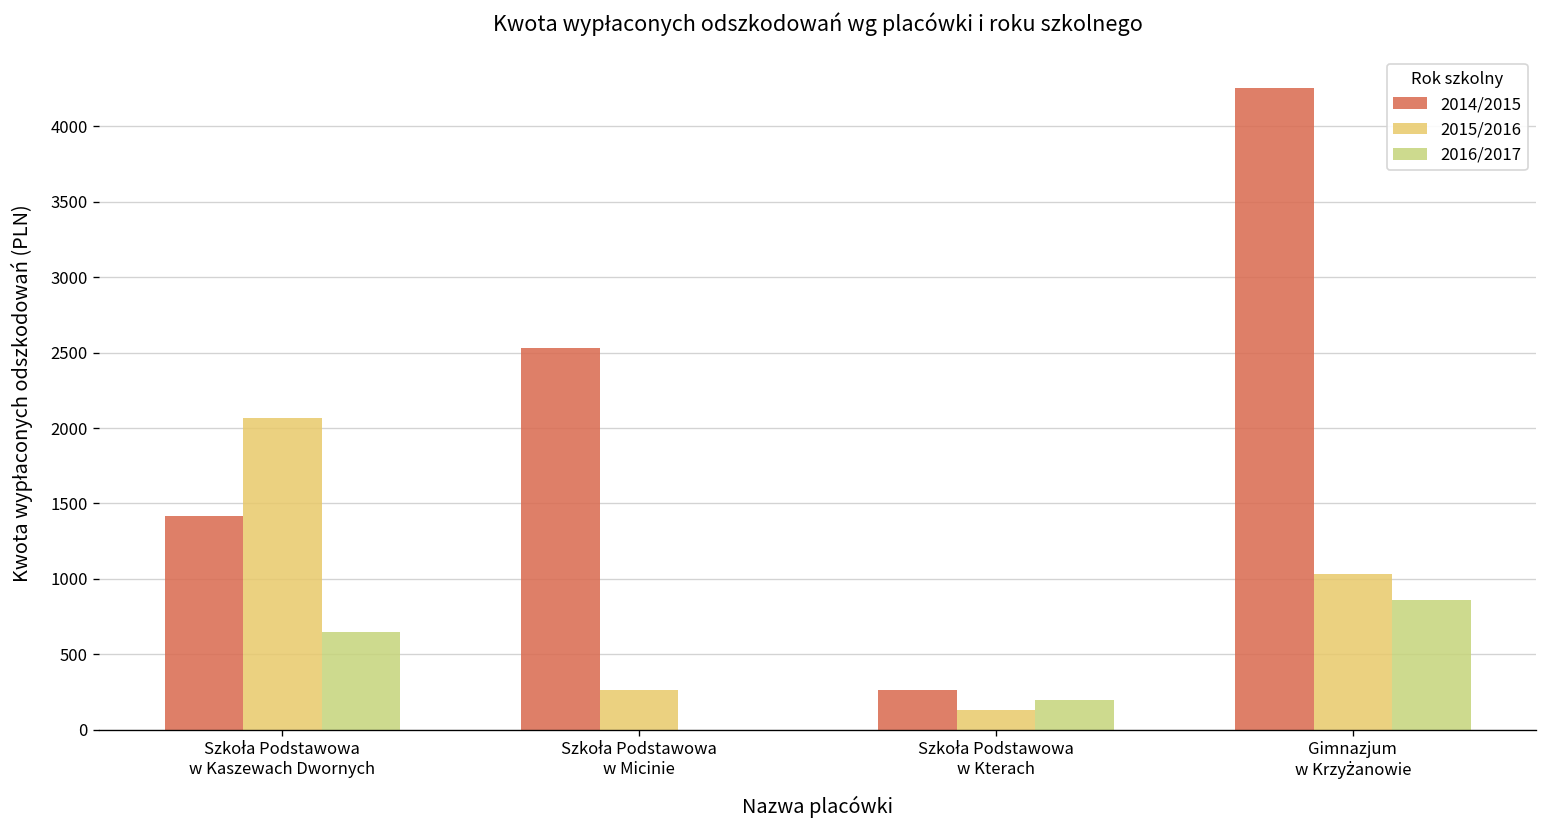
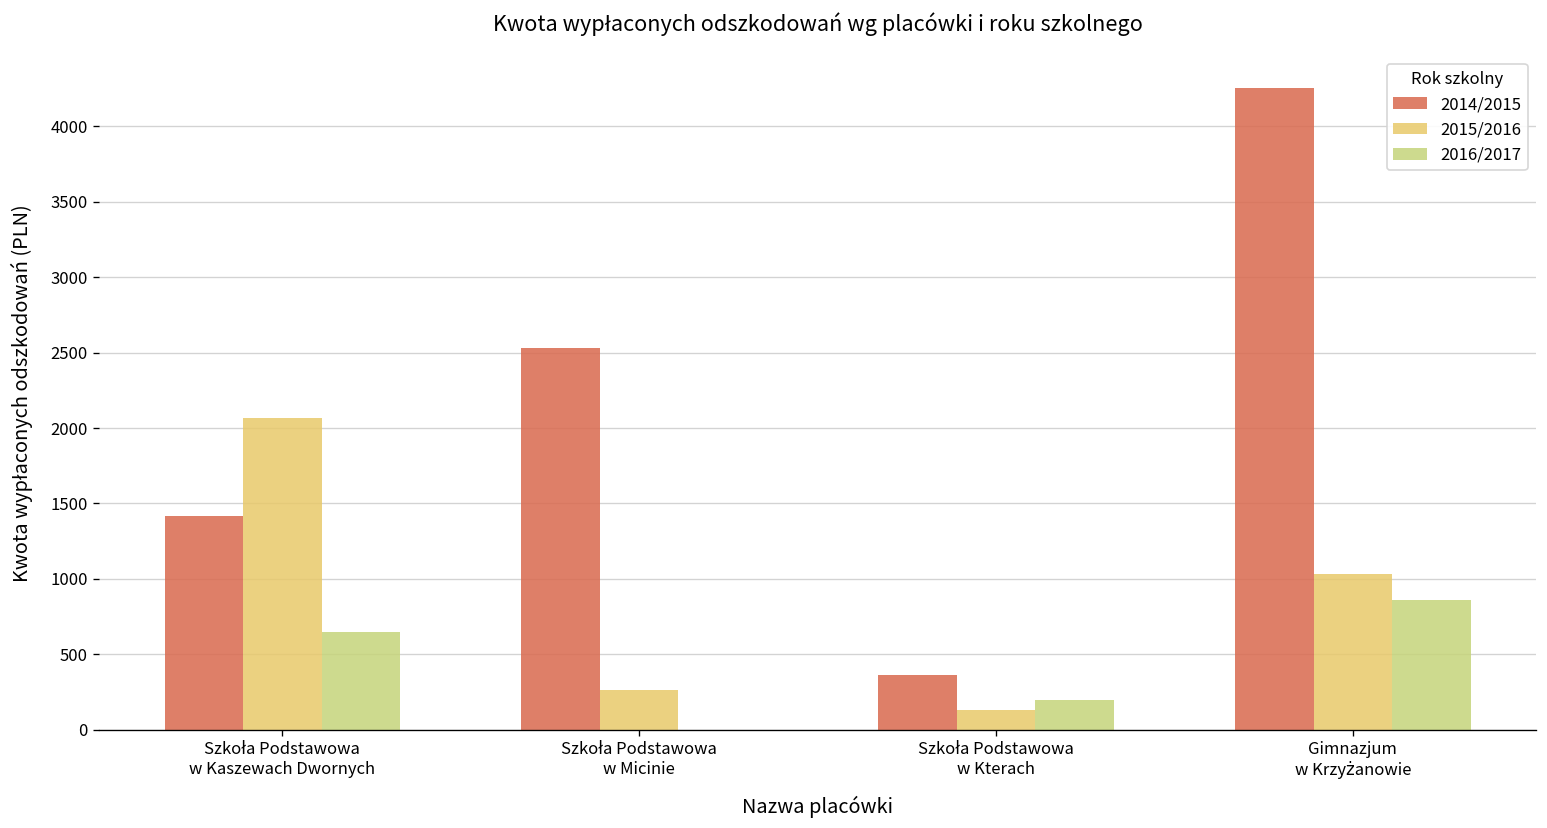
  {
    "2014/2015": {
      "Szkoła Podstawowa w Kaszewach Dwornych": 1420,
      "Szkoła Podstawowa w Micinie": 2530,
-     "Szkoła Podstawowa w Kterach": 260,
+     "Szkoła Podstawowa w Kterach": 360,
      "Gimnazjum w Krzyżanowie": 4260
    }
  }
